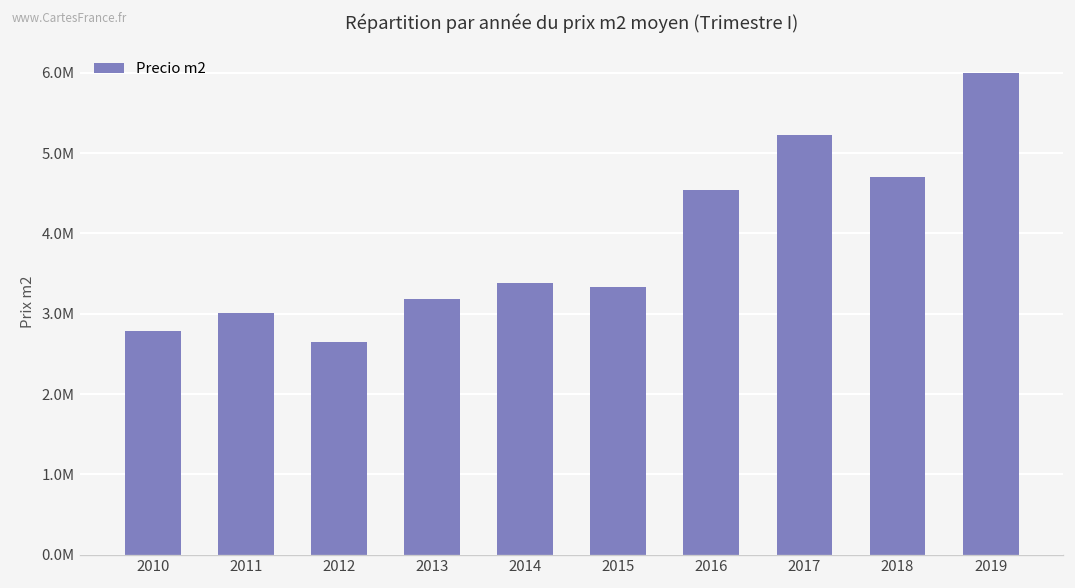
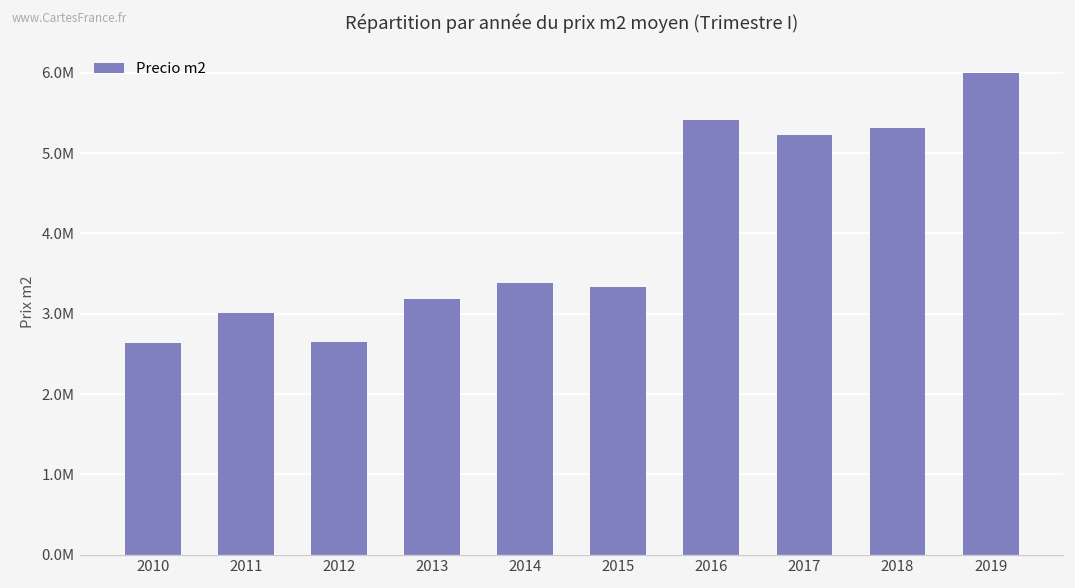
  {
-   "2010": 2800000,
+   "2010": 2600000,
    "2011": 3000000,
    "2012": 2700000,
    "2013": 3200000,
    "2014": 3400000,
    "2015": 3300000,
-   "2016": 4500000,
+   "2016": 5400000,
    "2017": 5200000,
-   "2018": 4700000,
+   "2018": 5300000,
    "2019": 6000000
  }
